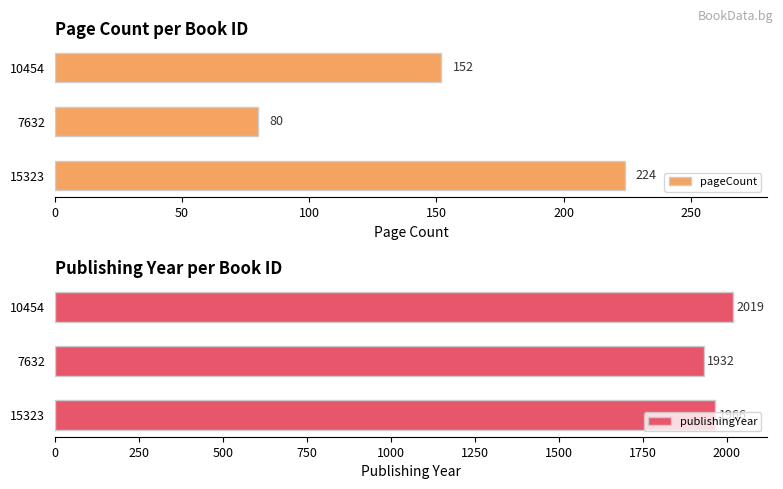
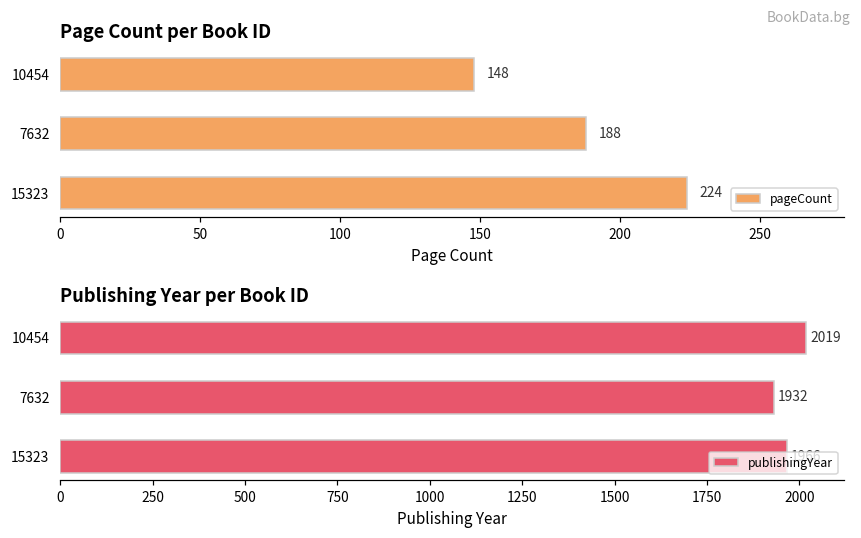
  {
    "Page Count per Book ID": {
-     "10454": 152,
-     "7632": 80,
+     "10454": 148,
+     "7632": 188,
      "15323": 224
    },
    "Publishing Year per Book ID": {
      "10454": 2019,
      "7632": 1932
    }
  }
